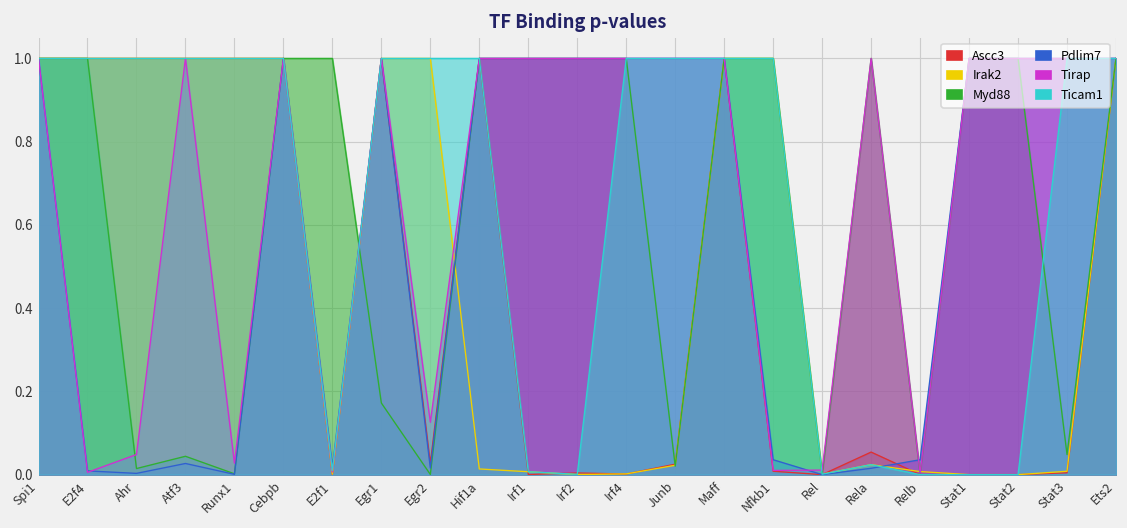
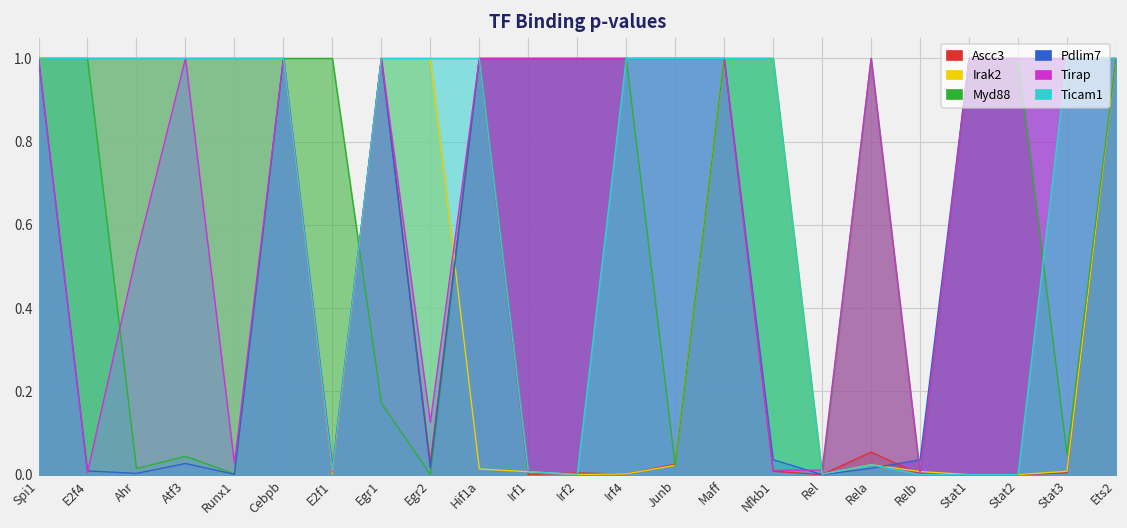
  {
    "Ascc3": {
      "Egr2": 0.03,
      "Rela": 0.05
    },
    "Irak2": {
      "Hif1a": 0.01
    },
    "Myd88": {
      "Ahr": 0.01,
      "Atf3": 0.04,
      "E2f1": 1.00,
      "Egr1": 0.17,
      "Egr2": 0.00,
      "Stat3": 0.05
    },
    "Pdlim7": {
      "Ahr": 0.00,
      "Atf3": 0.03,
      "Egr2": 0.02,
      "Nfkb1": 0.04,
      "Rela": 0.02,
      "Relb": 0.04
    },
    "Tirap": {
-     "Ahr": 0.05,
+     "Ahr": 0.53,
      "Runx1": 0.03,
      "Egr2": 0.13,
      "Rel": 0.01
    }
  }
